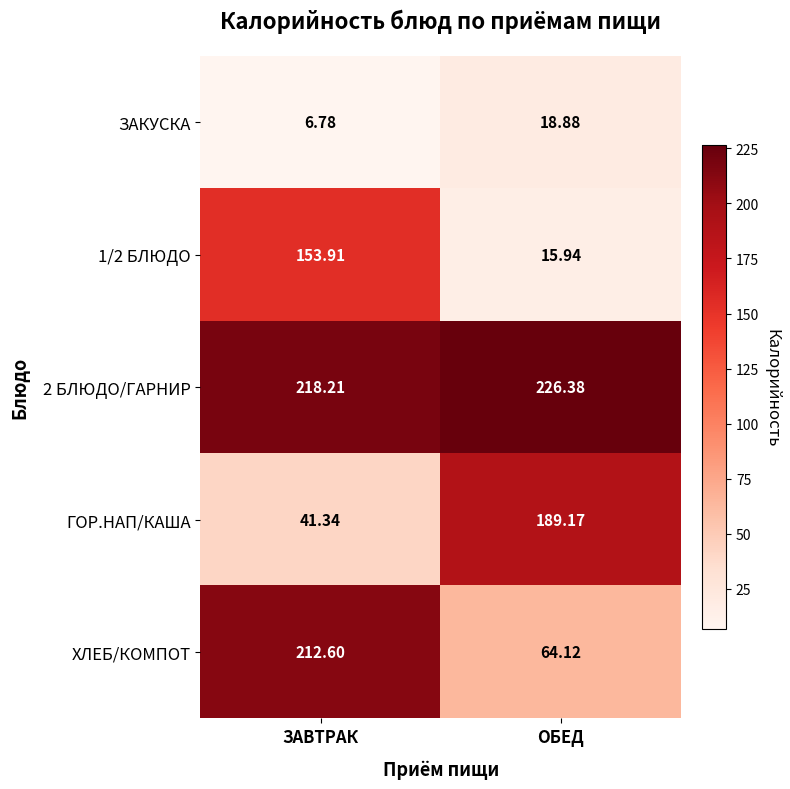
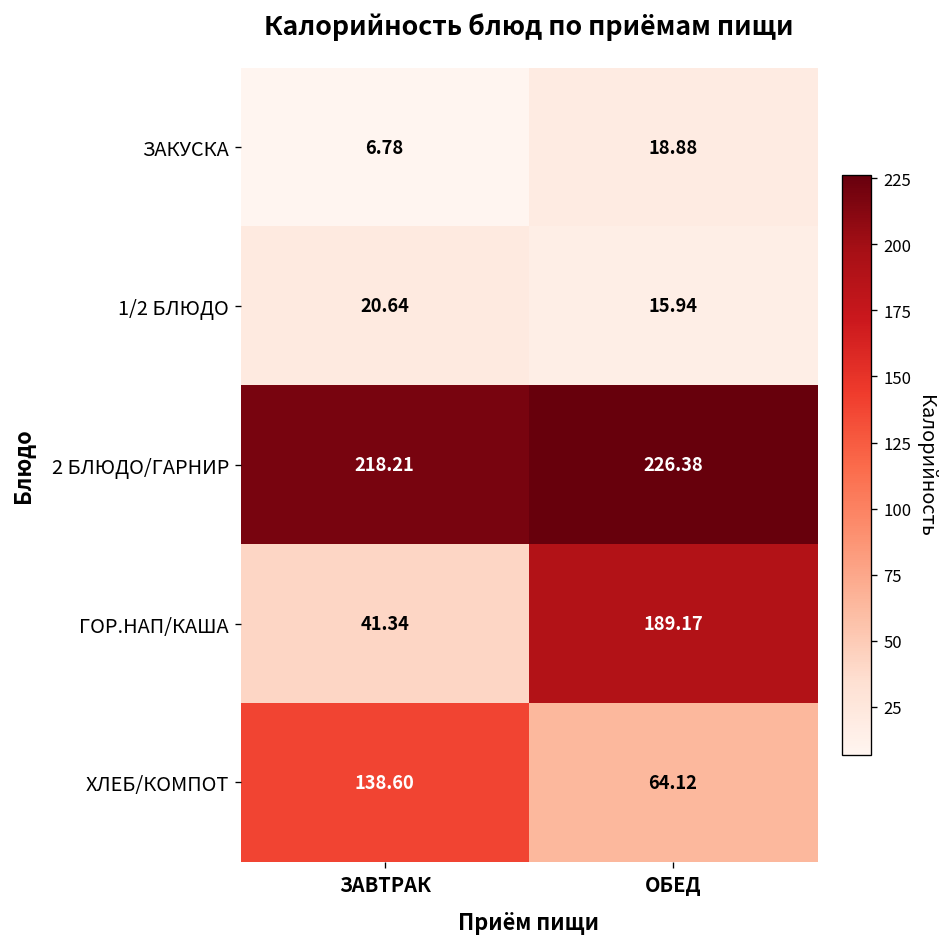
  {
    "ЗАКУСКА": {
      "ЗАВТРАК": 6.78,
      "ОБЕД": 18.88
    },
    "1/2 БЛЮДО": {
-     "ЗАВТРАК": 153.91,
+     "ЗАВТРАК": 20.64,
      "ОБЕД": 15.94
    },
    "2 БЛЮДО/ГАРНИР": {
      "ЗАВТРАК": 218.21,
      "ОБЕД": 226.38
    },
    "ГОР.НАП/КАША": {
      "ЗАВТРАК": 41.34,
      "ОБЕД": 189.17
    },
    "ХЛЕБ/КОМПОТ": {
-     "ЗАВТРАК": 212.60,
+     "ЗАВТРАК": 138.60,
      "ОБЕД": 64.12
    }
  }
